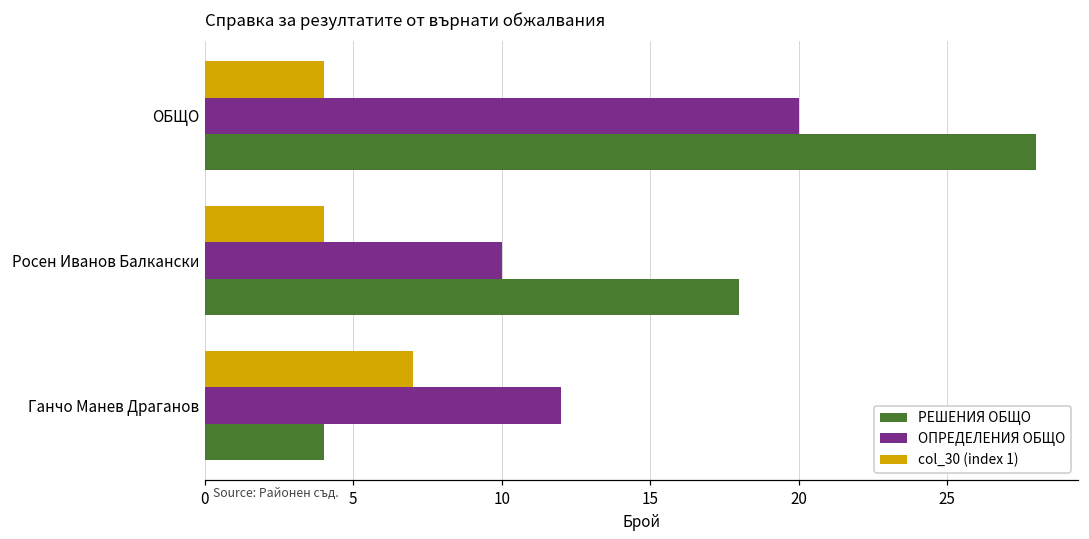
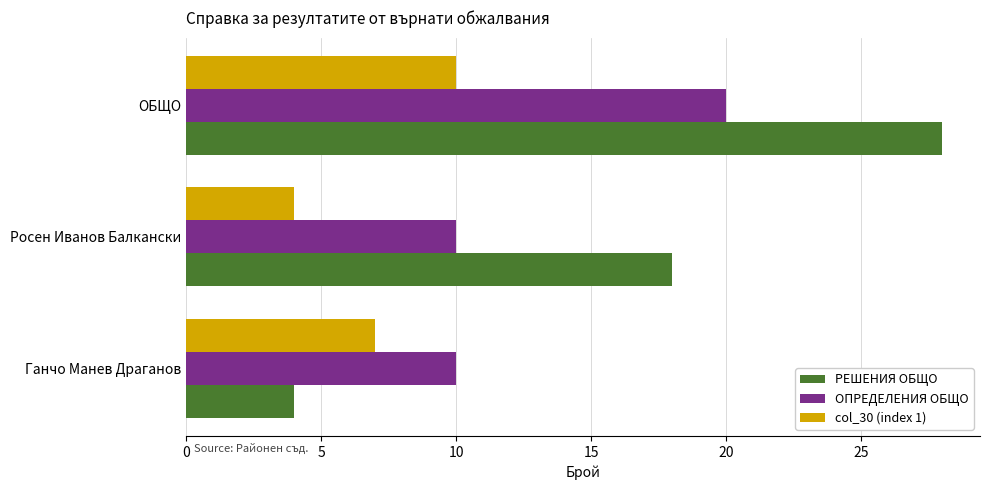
  {
    "РЕШЕНИЯ ОБЩО": {
      "ОБЩО": 28,
      "Росен Иванов Балкански": 18,
      "Ганчо Манев Драганов": 4
    },
    "ОПРЕДЕЛЕНИЯ ОБЩО": {
      "ОБЩО": 20,
      "Росен Иванов Балкански": 10,
-     "Ганчо Манев Драганов": 12
+     "Ганчо Манев Драганов": 10
    },
    "col_30 (index 1)": {
-     "ОБЩО": 4,
+     "ОБЩО": 10,
      "Росен Иванов Балкански": 4,
      "Ганчо Манев Драганов": 7
    }
  }
